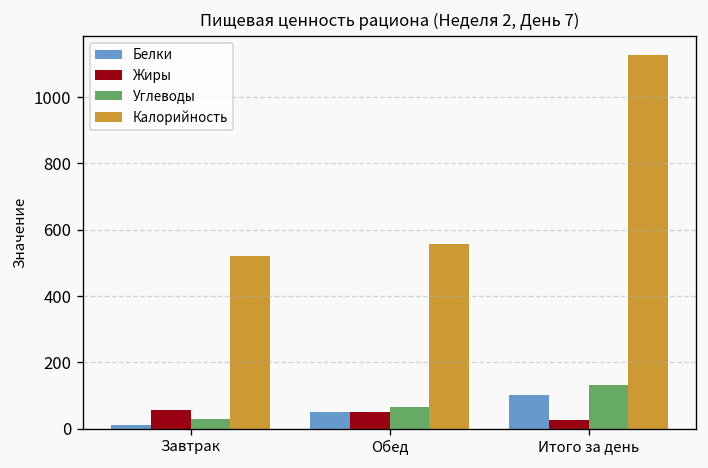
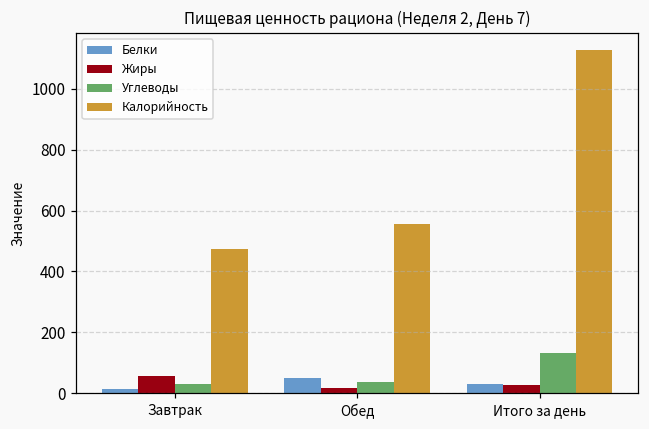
  {
    "Белки": {
      "Завтрак": 10,
      "Обед": 50,
-     "Итого за день": 100
+     "Итого за день": 30
    },
    "Жиры": {
      "Завтрак": 60,
-     "Обед": 50,
+     "Обед": 20,
      "Итого за день": 30
    },
    "Углеводы": {
      "Завтрак": 30,
-     "Обед": 70,
+     "Обед": 40,
      "Итого за день": 130
    },
    "Калорийность": {
-     "Завтрак": 520,
+     "Завтрак": 470,
      "Обед": 560,
      "Итого за день": 1130
    }
  }
